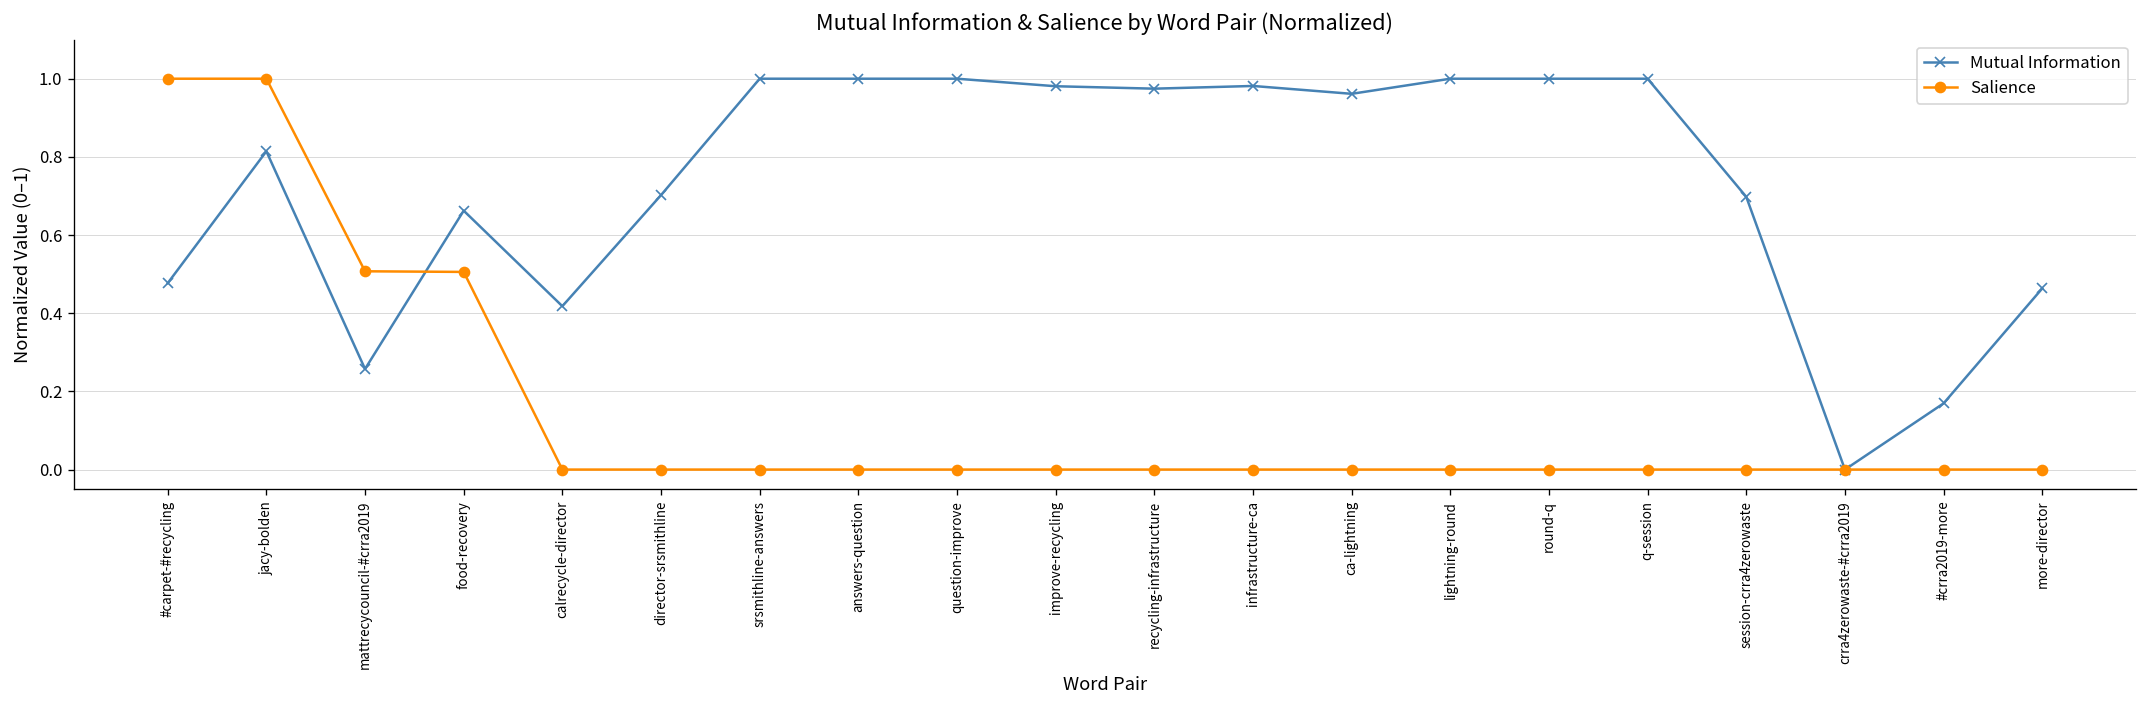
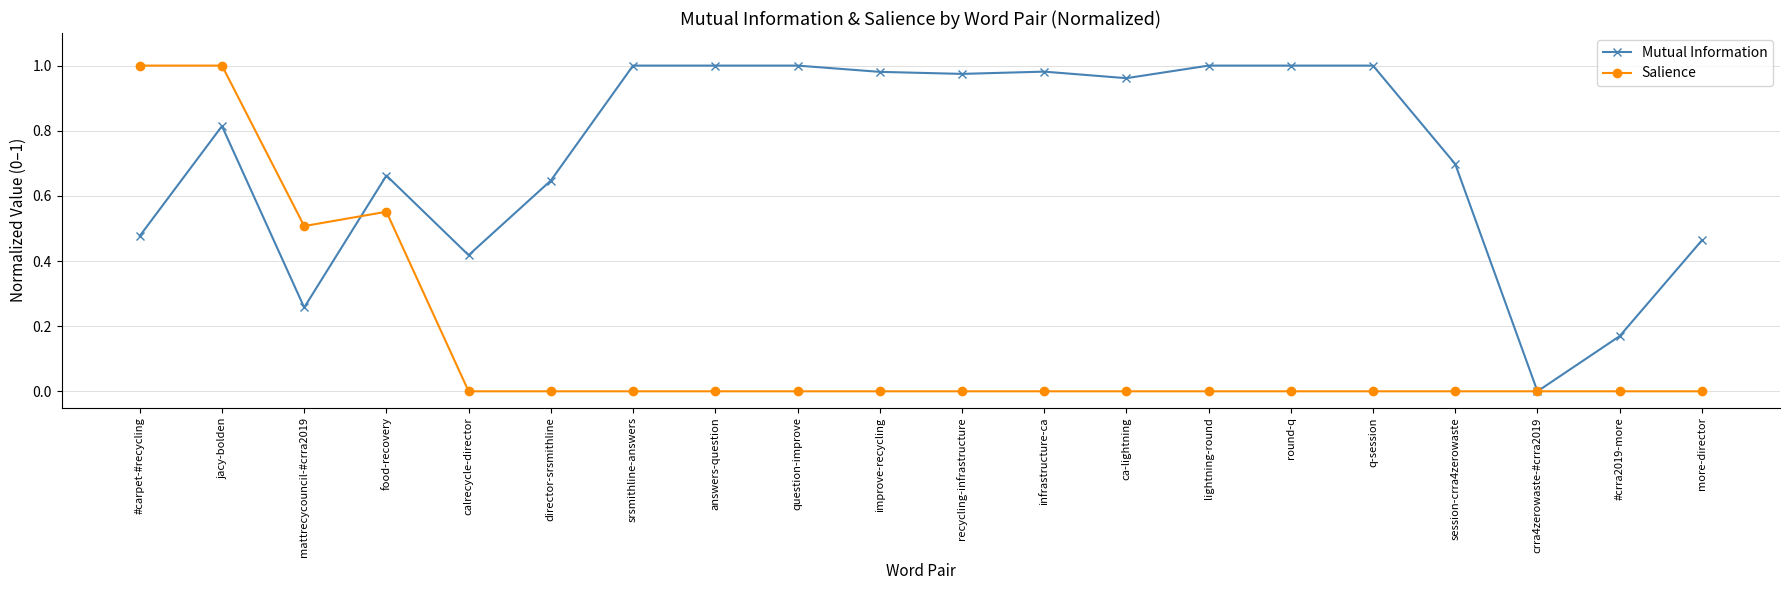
  {
    "Mutual Information": {
      "#carpet-#recycling": 0.48,
      "jacy-bolden": 0.81,
      "mattrecycouncil-#crra2019": 0.26,
      "food-recovery": 0.66,
      "calrecycle-director": 0.42,
-     "director-srsmithline": 0.70,
+     "director-srsmithline": 0.65,
      "srsmithline-answers": 1.00,
      "answers-question": 1.00,
      "question-improve": 1.00,
      "improve-recycling": 0.98,
      "recycling-infrastructure": 0.97,
      "infrastructure-ca": 0.98,
      "ca-lightning": 0.96,
      "lightning-round": 1.00,
      "round-q": 1.00,
      "q-session": 1.00,
      "session-crra4zerowaste": 0.70,
      "#crra2019-more": 0.17,
      "more-director": 0.46
    },
    "Salience": {
      "#carpet-#recycling": 1.00,
      "jacy-bolden": 1.00,
      "mattrecycouncil-#crra2019": 0.51,
-     "food-recovery": 0.51,
+     "food-recovery": 0.55,
      "calrecycle-director": 0.00,
      "director-srsmithline": 0.00,
      "srsmithline-answers": 0.00,
      "answers-question": 0.00,
      "question-improve": 0.00,
      "improve-recycling": 0.00,
      "recycling-infrastructure": 0.00,
      "infrastructure-ca": 0.00,
      "ca-lightning": 0.00,
      "lightning-round": 0.00,
      "round-q": 0.00,
      "q-session": 0.00,
      "session-crra4zerowaste": 0.00,
      "#crra2019-more": 0.00,
      "more-director": 0.00
    }
  }
